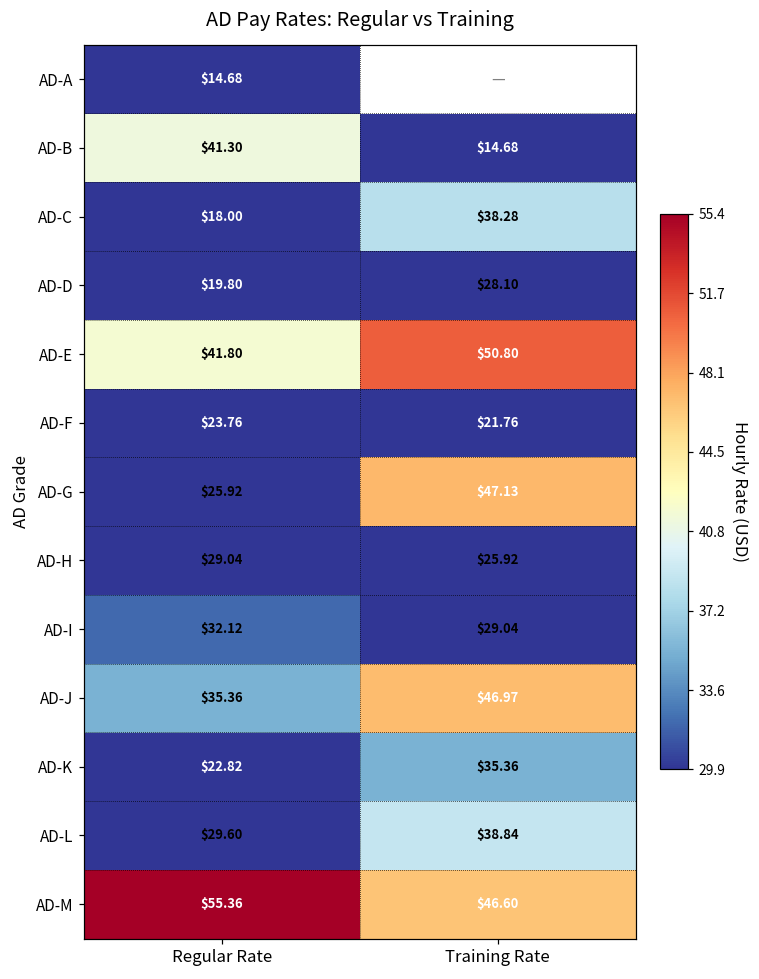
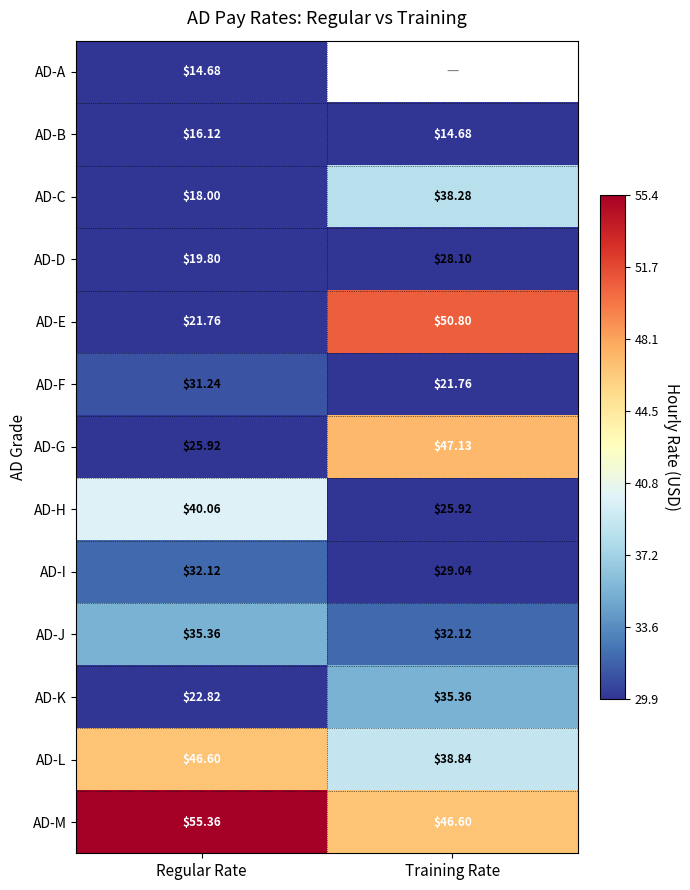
  {
    "AD-A": {
      "Regular Rate": "$14.68"
    },
    "AD-B": {
-     "Regular Rate": "$41.30",
+     "Regular Rate": "$16.12",
      "Training Rate": "$14.68"
    },
    "AD-C": {
      "Regular Rate": "$18.00",
      "Training Rate": "$38.28"
    },
    "AD-D": {
      "Regular Rate": "$19.80",
      "Training Rate": "$28.10"
    },
    "AD-E": {
-     "Regular Rate": "$41.80",
+     "Regular Rate": "$21.76",
      "Training Rate": "$50.80"
    },
    "AD-F": {
-     "Regular Rate": "$23.76",
+     "Regular Rate": "$31.24",
      "Training Rate": "$21.76"
    },
    "AD-G": {
      "Regular Rate": "$25.92",
      "Training Rate": "$47.13"
    },
    "AD-H": {
-     "Regular Rate": "$29.04",
+     "Regular Rate": "$40.06",
      "Training Rate": "$25.92"
    },
    "AD-I": {
      "Regular Rate": "$32.12",
      "Training Rate": "$29.04"
    },
    "AD-J": {
      "Regular Rate": "$35.36",
-     "Training Rate": "$46.97"
+     "Training Rate": "$32.12"
    },
    "AD-K": {
      "Regular Rate": "$22.82",
      "Training Rate": "$35.36"
    },
    "AD-L": {
-     "Regular Rate": "$29.60",
+     "Regular Rate": "$46.60",
      "Training Rate": "$38.84"
    },
    "AD-M": {
      "Regular Rate": "$55.36",
      "Training Rate": "$46.60"
    }
  }
